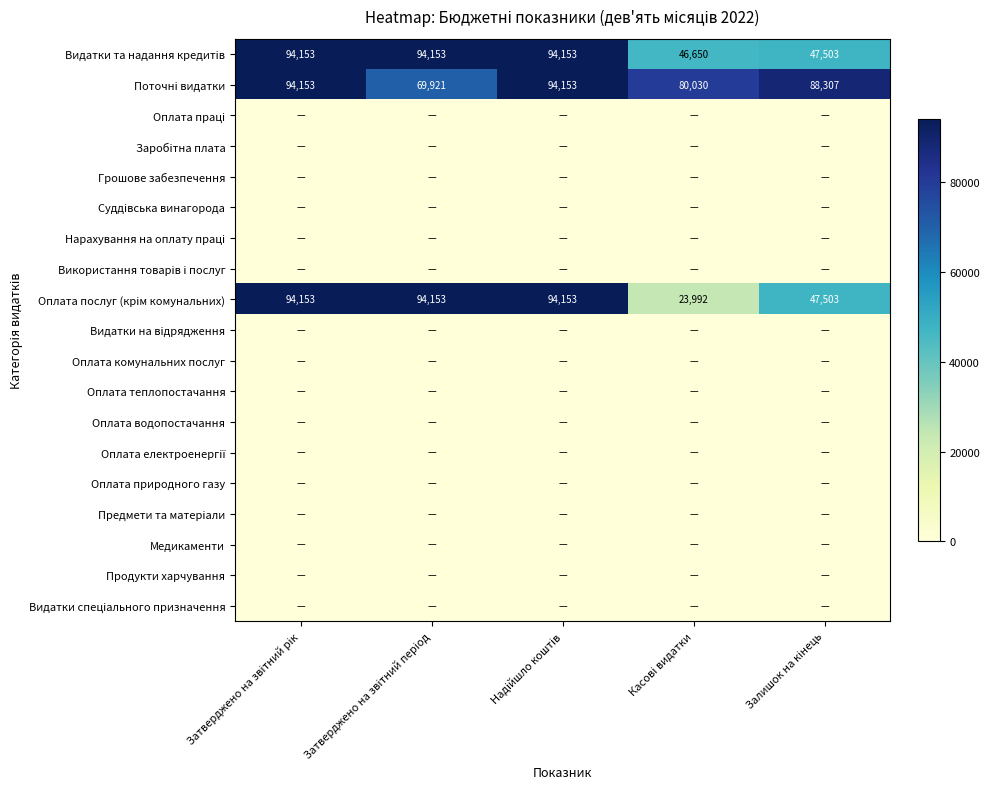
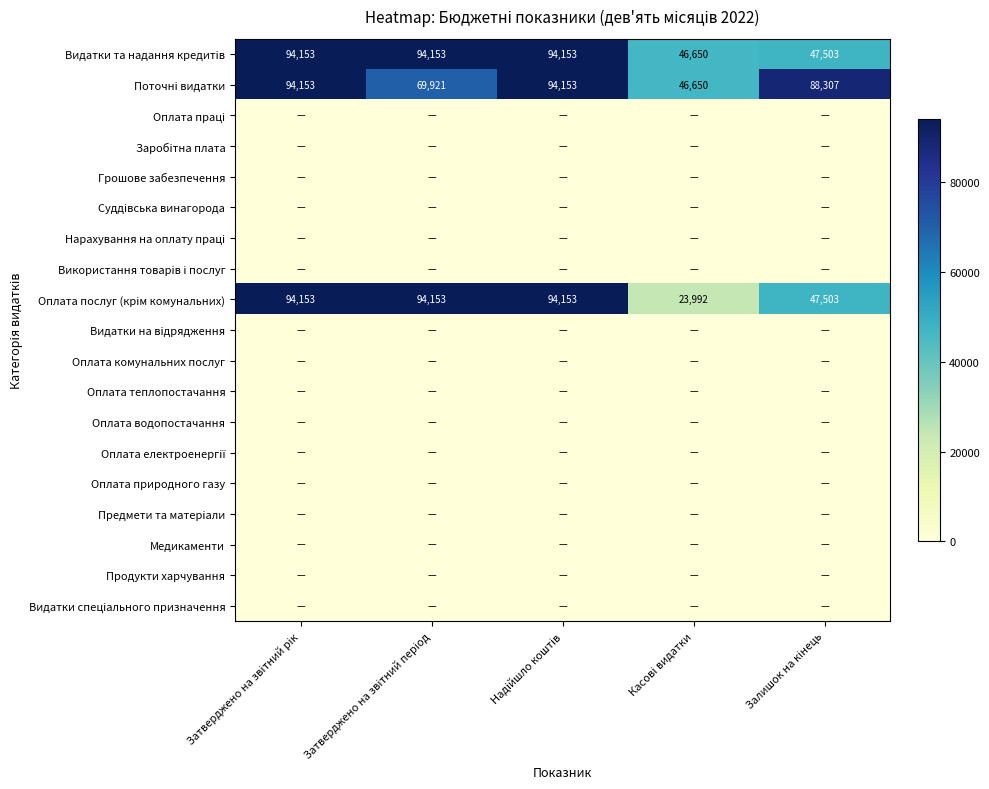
  {
    "Видатки та надання кредитів": {
      "Затверджено на звітний рік": "94,153",
      "Затверджено на звітний період": "94,153",
      "Надійшло коштів": "94,153",
      "Касові видатки": "46,650",
      "Залишок на кінець": "47,503"
    },
    "Поточні видатки": {
      "Затверджено на звітний рік": "94,153",
      "Затверджено на звітний період": "69,921",
      "Надійшло коштів": "94,153",
-     "Касові видатки": "80,030",
+     "Касові видатки": "46,650",
      "Залишок на кінець": "88,307"
    },
    "Оплата послуг (крім комунальних)": {
      "Затверджено на звітний рік": "94,153",
      "Затверджено на звітний період": "94,153",
      "Надійшло коштів": "94,153",
      "Касові видатки": "23,992",
      "Залишок на кінець": "47,503"
    }
  }
